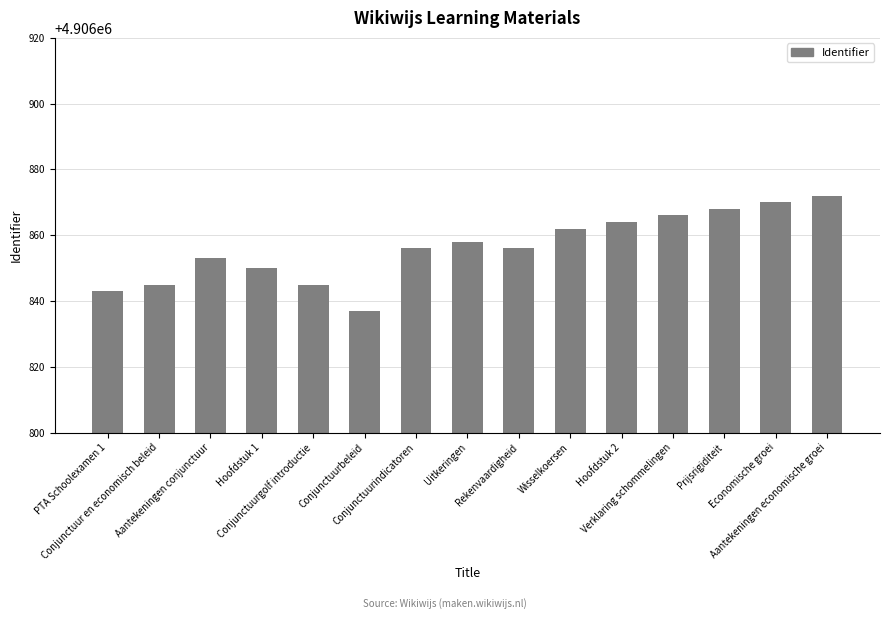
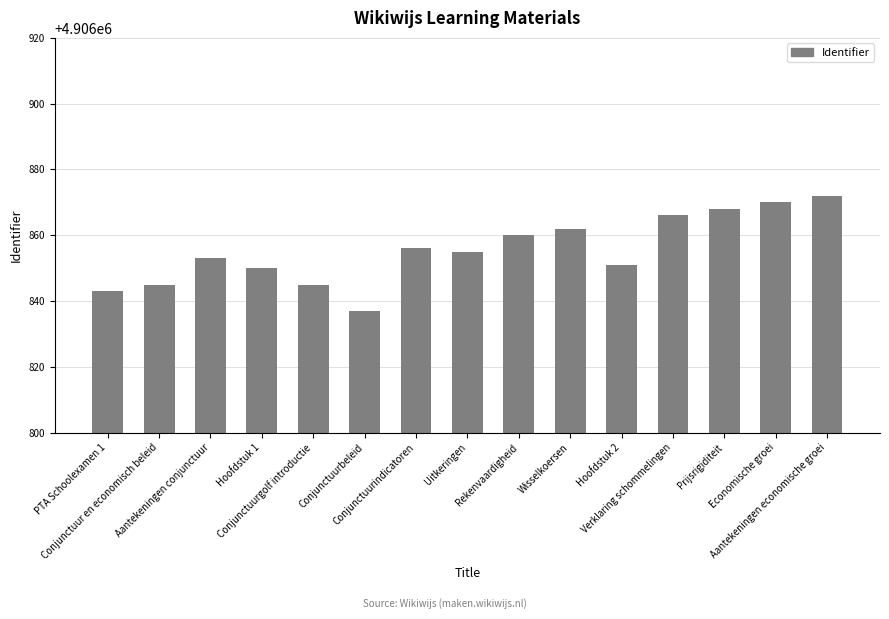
  {
    "PTA Schoolexamen 1": 4906843,
    "Conjunctuur en economisch beleid": 4906845,
    "Aantekeningen conjunctuur": 4906853,
    "Hoofdstuk 1": 4906850,
    "Conjunctuurgolf introductie": 4906845,
    "Conjunctuurbeleid": 4906837,
    "Conjunctuurindicatoren": 4906856,
-   "Uitkeringen": 4906858,
-   "Rekenvaardigheid": 4906856,
+   "Uitkeringen": 4906855,
+   "Rekenvaardigheid": 4906860,
    "Wisselkoersen": 4906862,
-   "Hoofdstuk 2": 4906864,
+   "Hoofdstuk 2": 4906851,
    "Verklaring schommelingen": 4906866,
    "Prijsrigiditeit": 4906868,
    "Economische groei": 4906870,
    "Aantekeningen economische groei": 4906872
  }
